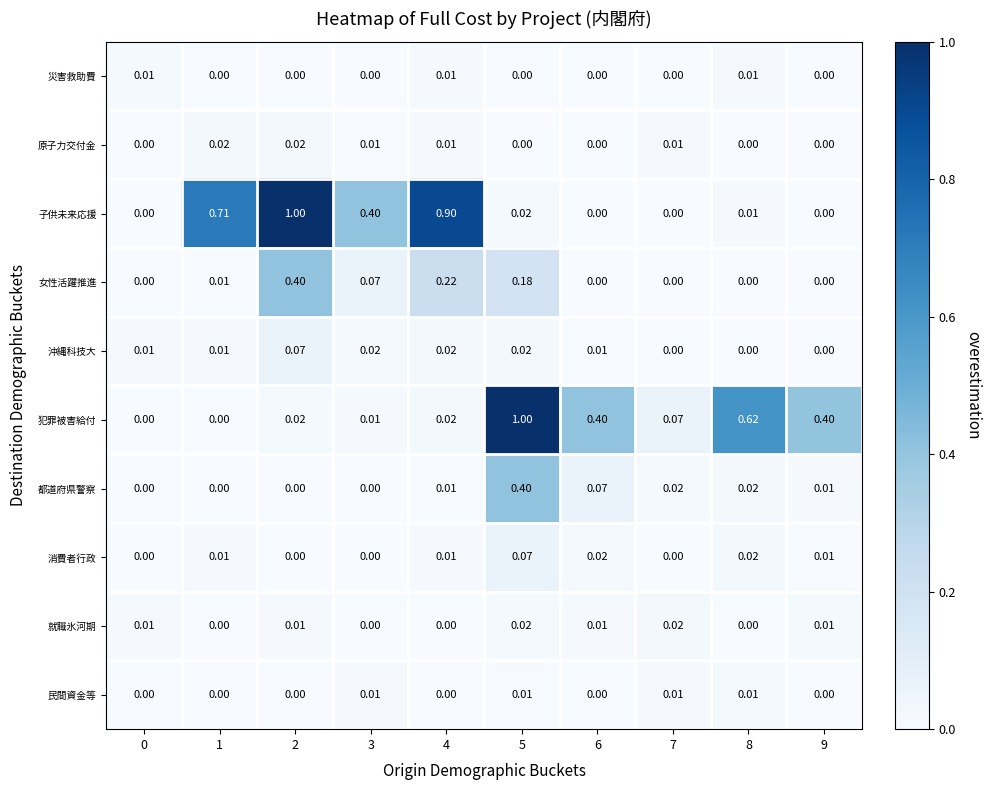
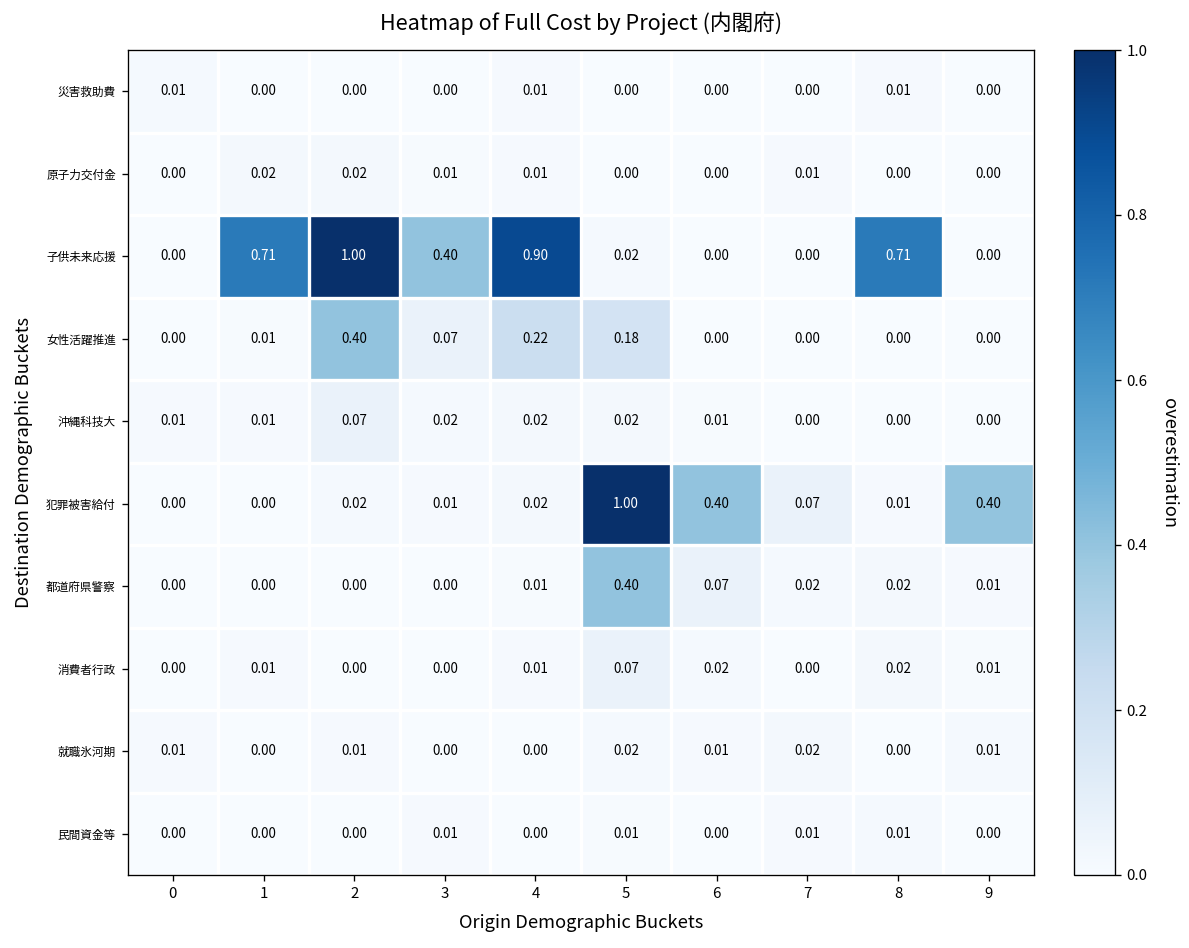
  {
    "災害救助費": {
      "0": 0.01,
      "1": 0.00,
      "2": 0.00,
      "3": 0.00,
      "4": 0.01,
      "5": 0.00,
      "6": 0.00,
      "7": 0.00,
      "8": 0.01,
      "9": 0.00
    },
    "原子力交付金": {
      "0": 0.00,
      "1": 0.02,
      "2": 0.02,
      "3": 0.01,
      "4": 0.01,
      "5": 0.00,
      "6": 0.00,
      "7": 0.01,
      "8": 0.00,
      "9": 0.00
    },
    "子供未来応援": {
      "0": 0.00,
      "1": 0.71,
      "2": 1.00,
      "3": 0.40,
      "4": 0.90,
      "5": 0.02,
      "6": 0.00,
      "7": 0.00,
-     "8": 0.01,
+     "8": 0.71,
      "9": 0.00
    },
    "女性活躍推進": {
      "0": 0.00,
      "1": 0.01,
      "2": 0.40,
      "3": 0.07,
      "4": 0.22,
      "5": 0.18,
      "6": 0.00,
      "7": 0.00,
      "8": 0.00,
      "9": 0.00
    },
    "沖縄科技大": {
      "0": 0.01,
      "1": 0.01,
      "2": 0.07,
      "3": 0.02,
      "4": 0.02,
      "5": 0.02,
      "6": 0.01,
      "7": 0.00,
      "8": 0.00,
      "9": 0.00
    },
    "犯罪被害給付": {
      "0": 0.00,
      "1": 0.00,
      "2": 0.02,
      "3": 0.01,
      "4": 0.02,
      "5": 1.00,
      "6": 0.40,
      "7": 0.07,
-     "8": 0.62,
+     "8": 0.01,
      "9": 0.40
    },
    "都道府県警察": {
      "0": 0.00,
      "1": 0.00,
      "2": 0.00,
      "3": 0.00,
      "4": 0.01,
      "5": 0.40,
      "6": 0.07,
      "7": 0.02,
      "8": 0.02,
      "9": 0.01
    },
    "消費者行政": {
      "0": 0.00,
      "1": 0.01,
      "2": 0.00,
      "3": 0.00,
      "4": 0.01,
      "5": 0.07,
      "6": 0.02,
      "7": 0.00,
      "8": 0.02,
      "9": 0.01
    },
    "就職氷河期": {
      "0": 0.01,
      "1": 0.00,
      "2": 0.01,
      "3": 0.00,
      "4": 0.00,
      "5": 0.02,
      "6": 0.01,
      "7": 0.02,
      "8": 0.00,
      "9": 0.01
    },
    "民間資金等": {
      "0": 0.00,
      "1": 0.00,
      "2": 0.00,
      "3": 0.01,
      "4": 0.00,
      "5": 0.01,
      "6": 0.00,
      "7": 0.01,
      "8": 0.01,
      "9": 0.00
    }
  }
